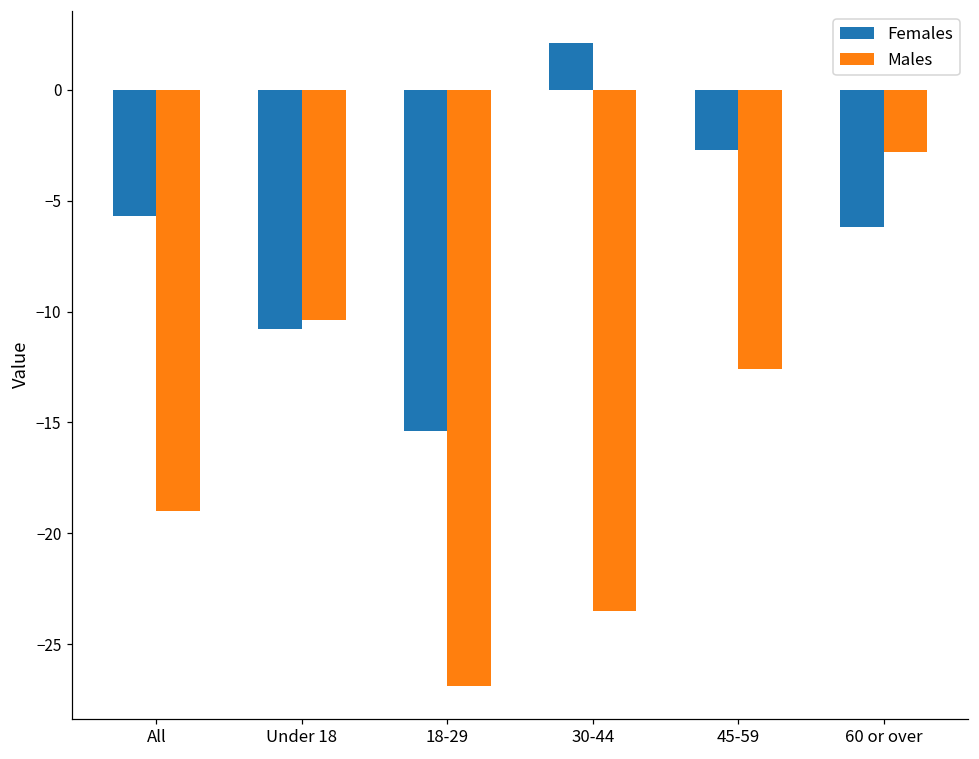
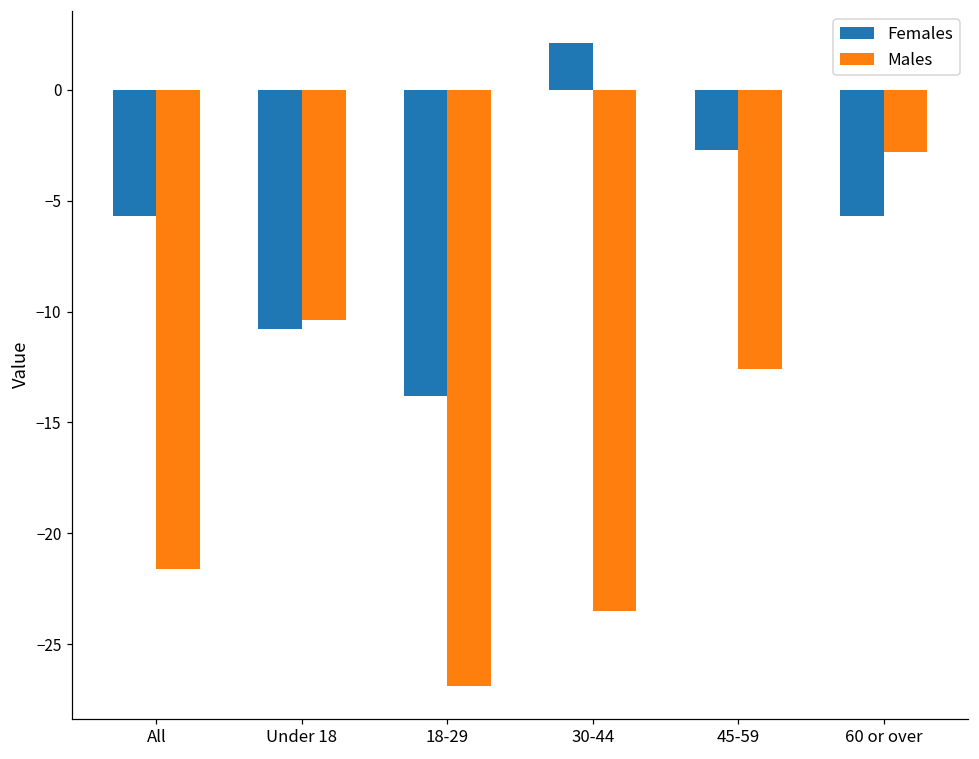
  {
    "Females": {
      "All": -5.7,
      "Under 18": -10.8,
-     "18-29": -15.4,
+     "18-29": -13.8,
      "30-44": 2.1,
      "45-59": -2.7,
-     "60 or over": -6.2
+     "60 or over": -5.7
    },
    "Males": {
-     "All": -19.0,
+     "All": -21.6,
      "Under 18": -10.4,
      "18-29": -26.9,
      "30-44": -23.5,
      "45-59": -12.6,
      "60 or over": -2.8
    }
  }
